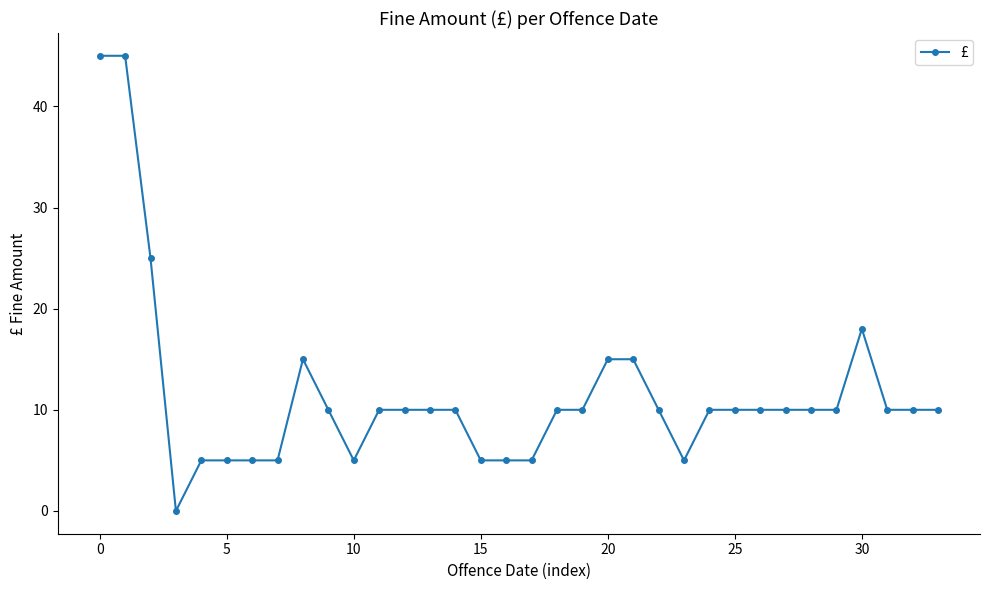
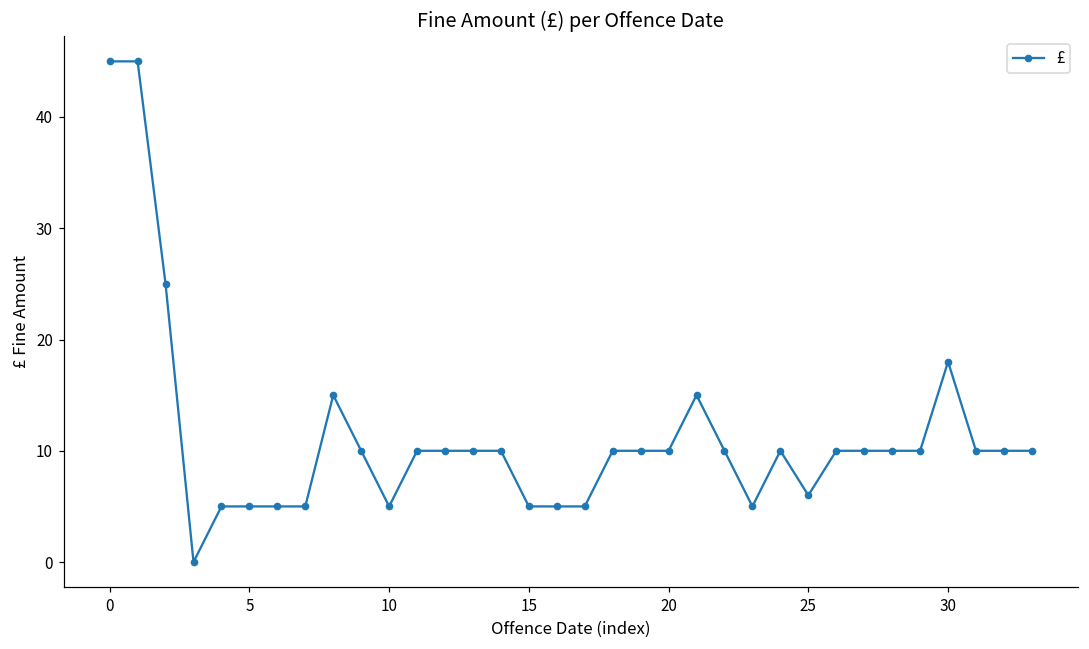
  {
    "0": 45,
    "5": 5,
    "10": 5,
    "15": 5,
-   "20": 15,
-   "25": 10,
+   "20": 10,
+   "25": 6,
    "30": 18
  }
